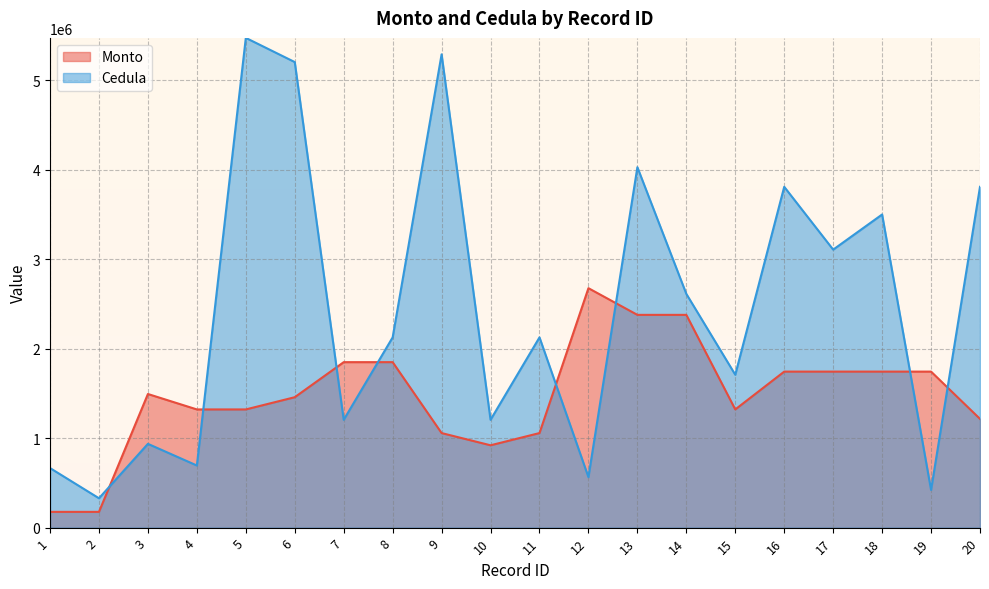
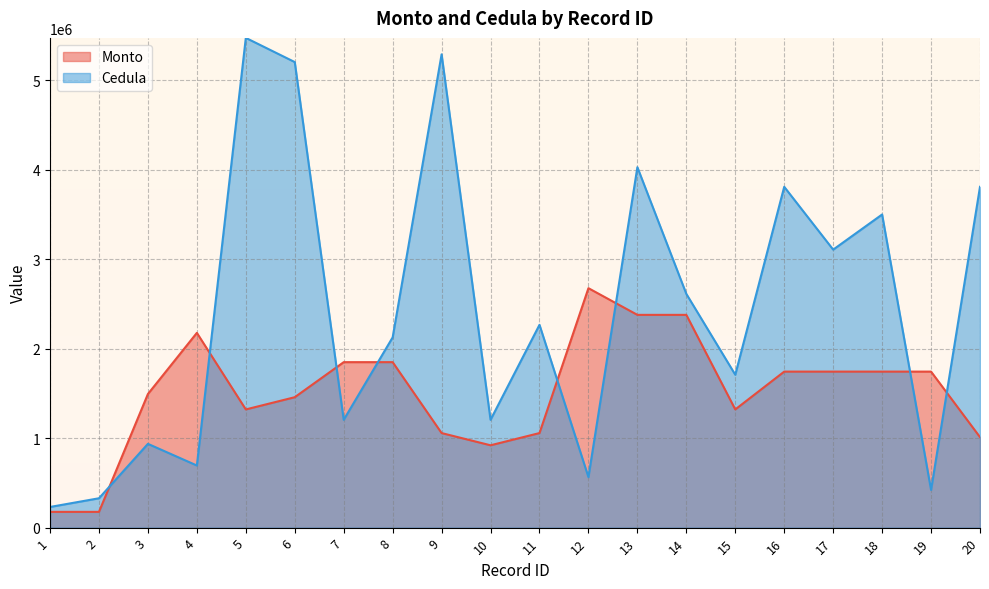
  {
    "Monto": {
      "1": 200000,
      "2": 200000,
      "3": 1500000,
-     "4": 1300000,
+     "4": 2200000,
      "5": 1300000,
      "6": 1500000,
      "7": 1800000,
      "8": 1800000,
      "9": 1100000,
      "10": 900000,
      "11": 1100000,
      "12": 2700000,
      "13": 2400000,
      "14": 2400000,
      "15": 1300000,
      "16": 1700000,
      "17": 1700000,
      "18": 1700000,
      "19": 1700000,
-     "20": 1200000
+     "20": 1000000
    },
    "Cedula": {
-     "1": 700000,
+     "1": 200000,
      "2": 300000,
      "3": 900000,
      "4": 700000,
      "5": 5500000,
      "6": 5200000,
      "7": 1200000,
      "8": 2100000,
      "9": 5300000,
      "10": 1200000,
-     "11": 2100000,
+     "11": 2300000,
      "12": 600000,
      "13": 4000000,
      "14": 2600000,
      "15": 1700000,
      "16": 3800000,
      "17": 3100000,
      "18": 3500000,
      "19": 400000,
      "20": 3800000
    }
  }
